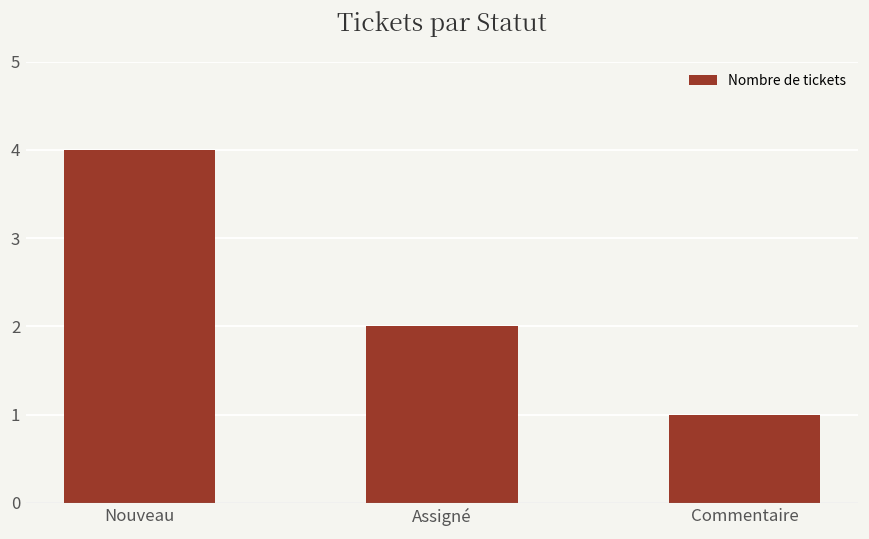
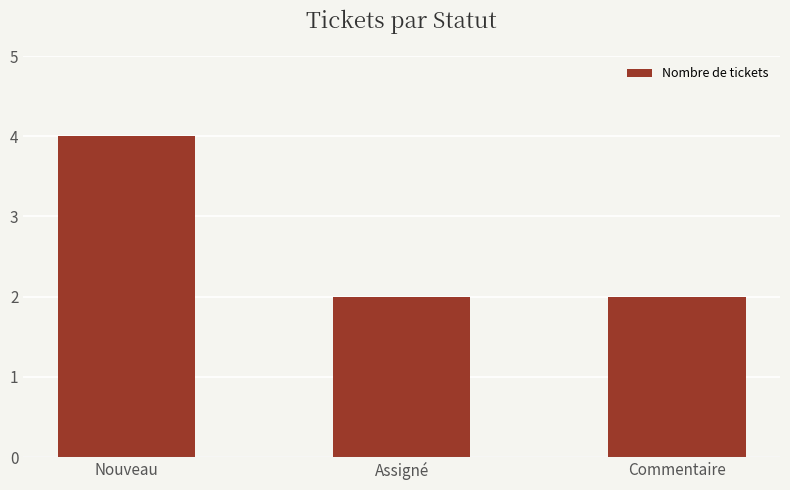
  {
    "Nouveau": 4,
    "Assigné": 2,
-   "Commentaire": 1
+   "Commentaire": 2
  }
